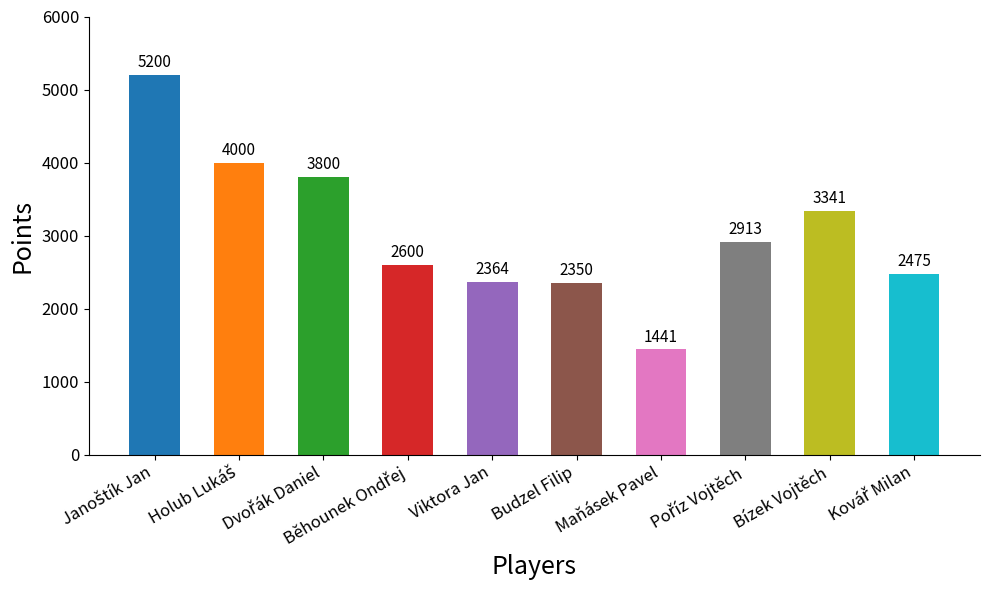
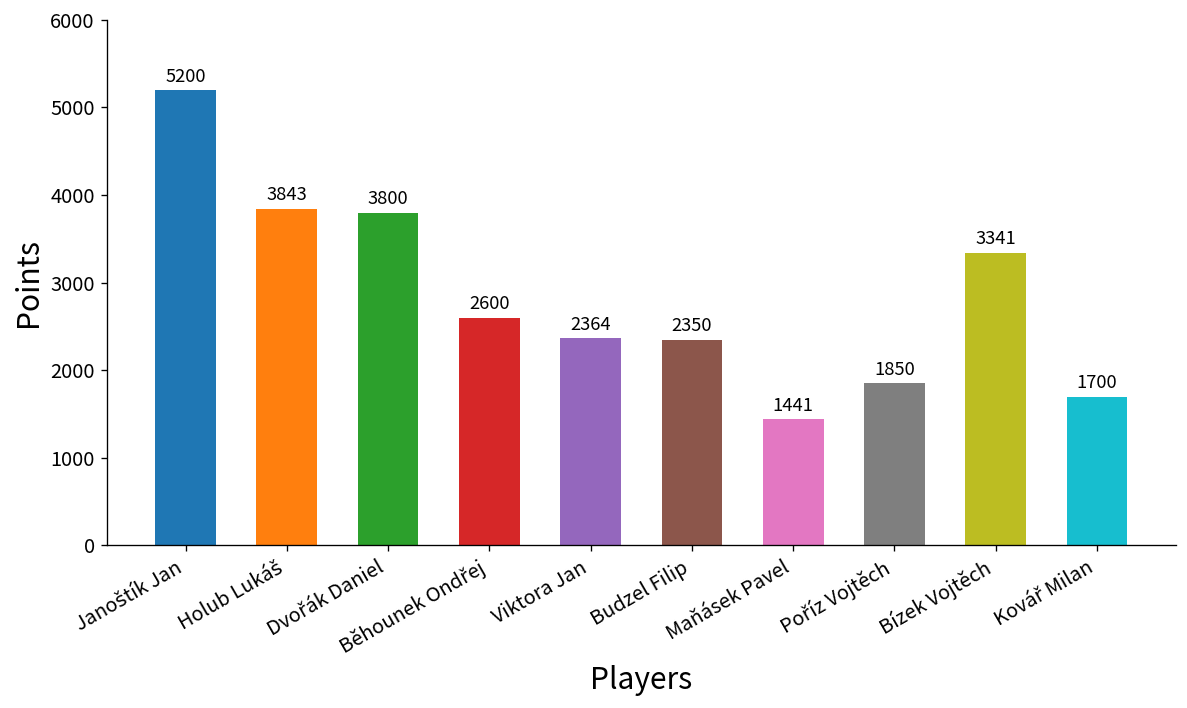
  {
    "Janoštík Jan": 5200,
-   "Holub Lukáš": 4000,
+   "Holub Lukáš": 3843,
    "Dvořák Daniel": 3800,
    "Běhounek Ondřej": 2600,
    "Viktora Jan": 2364,
    "Budzel Filip": 2350,
    "Maňásek Pavel": 1441,
-   "Poříz Vojtěch": 2913,
+   "Poříz Vojtěch": 1850,
    "Bízek Vojtěch": 3341,
-   "Kovář Milan": 2475
+   "Kovář Milan": 1700
  }
